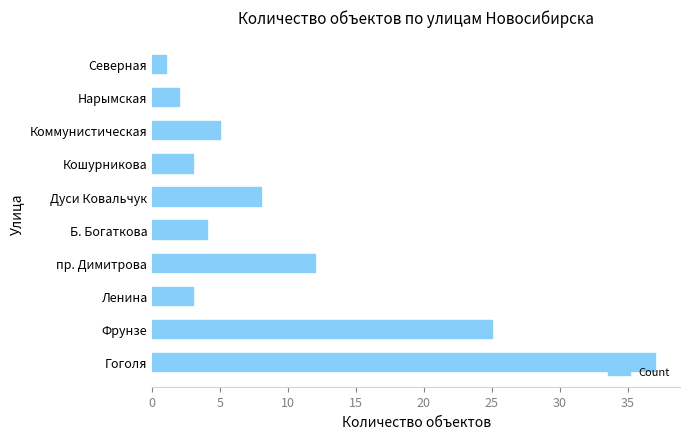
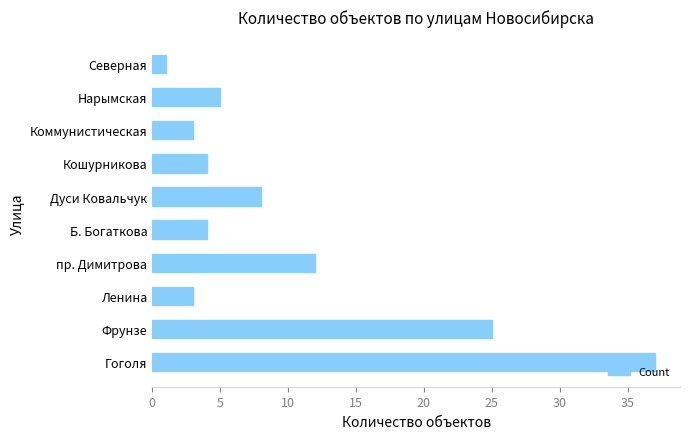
  {
    "Северная": 1,
-   "Нарымская": 2,
-   "Коммунистическая": 5,
-   "Кошурникова": 3,
+   "Нарымская": 5,
+   "Коммунистическая": 3,
+   "Кошурникова": 4,
    "Дуси Ковальчук": 8,
    "Б. Богаткова": 4,
    "пр. Димитрова": 12,
    "Ленина": 3,
    "Фрунзе": 25,
    "Гоголя": 37
  }
